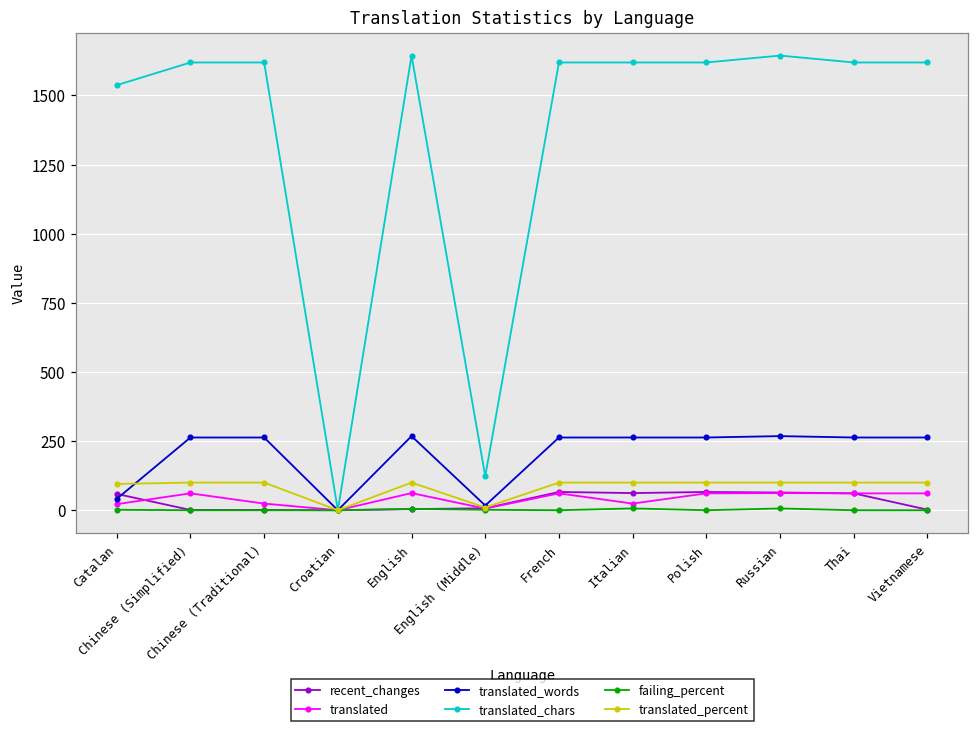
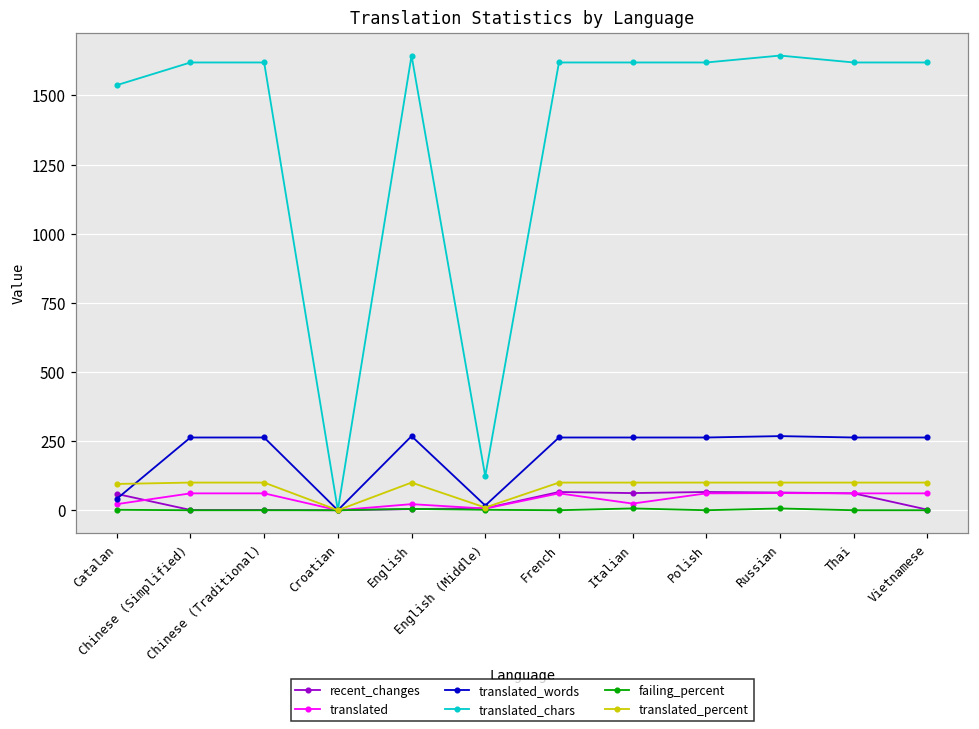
  {
    "recent_changes": {
      "Catalan": 60,
      "Italian": 60
    },
    "translated": {
      "Catalan": 20,
      "Chinese (Simplified)": 60,
-     "Chinese (Traditional)": 20,
-     "English": 60,
+     "Chinese (Traditional)": 60,
+     "English": 20,
      "Italian": 20,
      "Vietnamese": 60
    },
    "translated_words": {
      "Catalan": 40,
      "Chinese (Simplified)": 260,
      "Chinese (Traditional)": 260,
      "English": 270,
      "French": 260,
      "Italian": 260,
      "Polish": 260,
      "Russian": 270,
      "Thai": 260,
      "Vietnamese": 260
    },
    "translated_chars": {
      "Catalan": 1540,
      "Chinese (Simplified)": 1620,
      "Chinese (Traditional)": 1620,
      "English": 1640,
      "English (Middle)": 120,
      "French": 1620,
      "Italian": 1620,
      "Polish": 1620,
      "Russian": 1640,
      "Thai": 1620,
      "Vietnamese": 1620
    },
    "failing_percent": {
      "Catalan": 0,
      "French": 0,
      "Italian": 10,
      "Polish": 0,
      "Russian": 10,
      "Thai": 0
    },
    "translated_percent": {
      "Catalan": 100,
      "Chinese (Simplified)": 100,
      "Chinese (Traditional)": 100,
      "English": 100,
      "French": 100,
      "Italian": 100,
      "Polish": 100,
      "Russian": 100,
      "Thai": 100,
      "Vietnamese": 100
    }
  }
